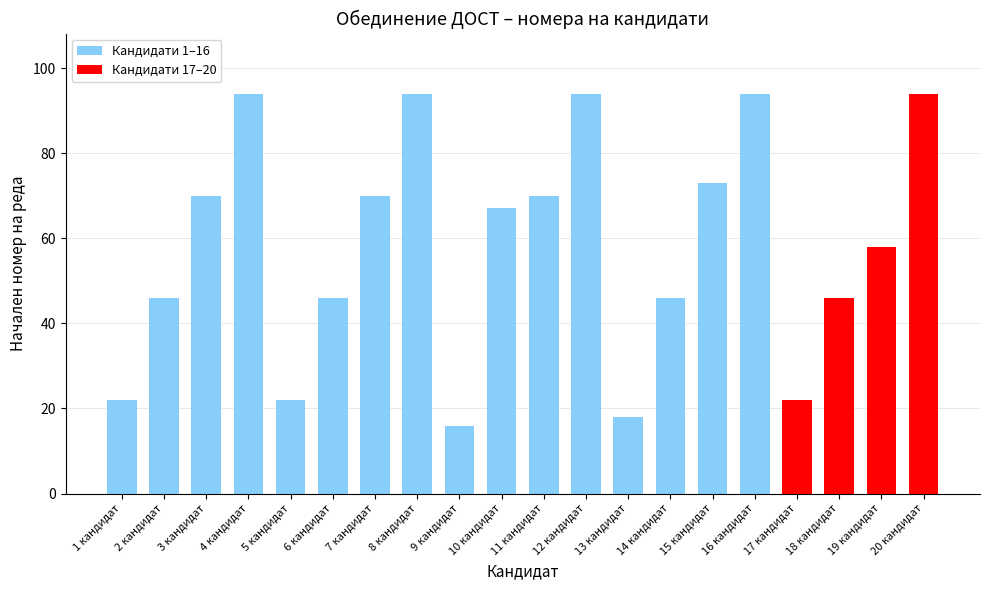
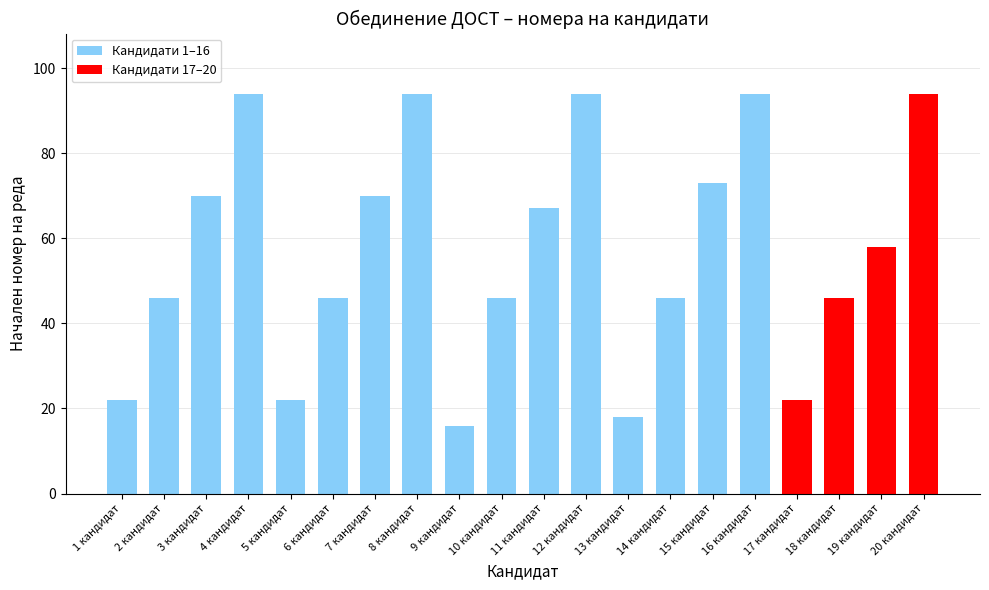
  {
    "1 кандидат": 22,
    "2 кандидат": 46,
    "3 кандидат": 70,
    "4 кандидат": 94,
    "5 кандидат": 22,
    "6 кандидат": 46,
    "7 кандидат": 70,
    "8 кандидат": 94,
    "9 кандидат": 16,
-   "10 кандидат": 67,
-   "11 кандидат": 70,
+   "10 кандидат": 46,
+   "11 кандидат": 67,
    "12 кандидат": 94,
    "13 кандидат": 18,
    "14 кандидат": 46,
    "15 кандидат": 73,
    "16 кандидат": 94,
    "17 кандидат": 22,
    "18 кандидат": 46,
    "19 кандидат": 58,
    "20 кандидат": 94
  }
